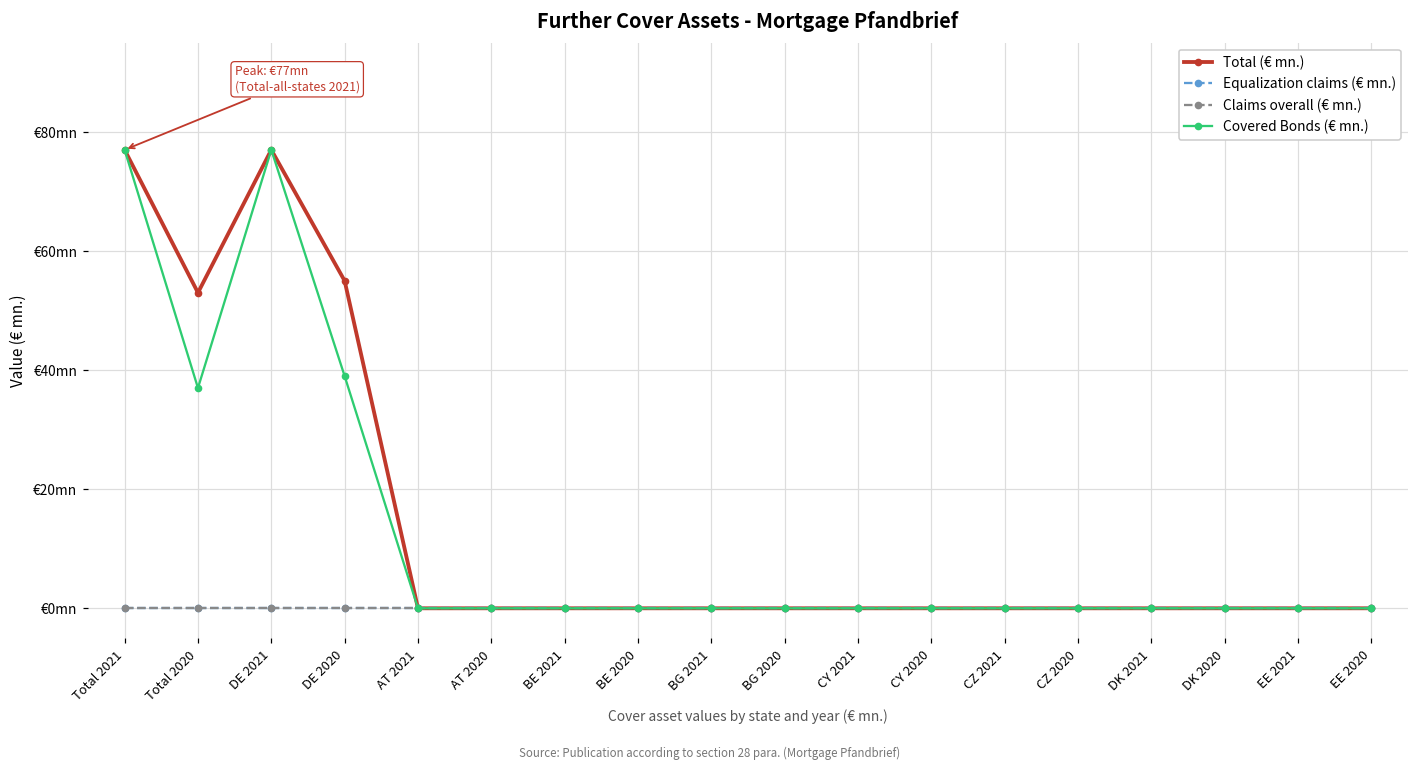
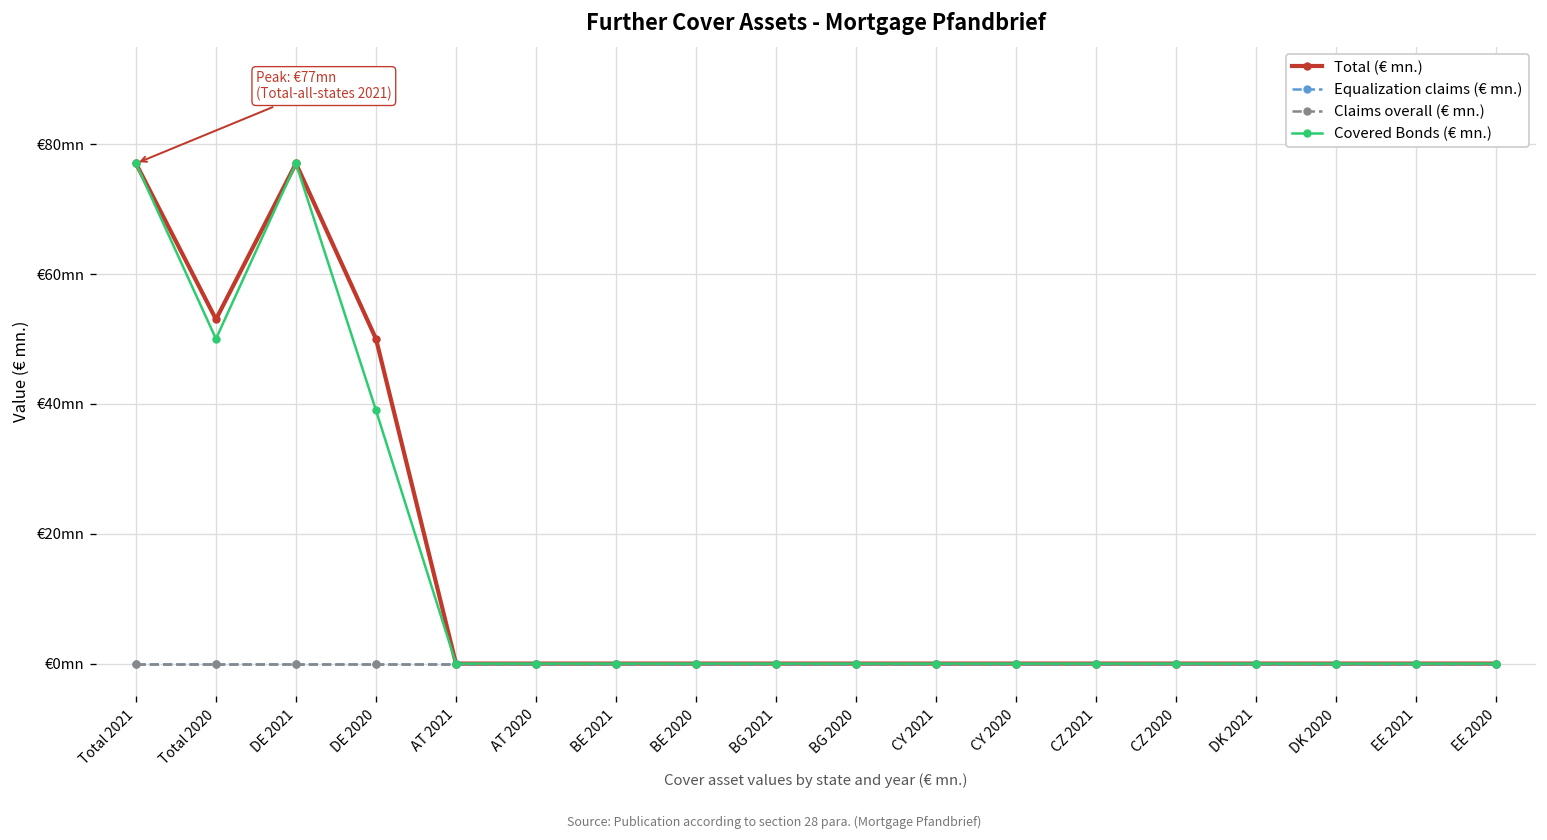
  {
    "Total (€ mn.)": {
      "Total 2020": "€53mn",
-     "DE 2020": "€55mn"
+     "DE 2020": "€50mn"
    },
    "Claims overall (€ mn.)": {
      "Total 2021": "€0mn",
      "Total 2020": "€0mn",
      "DE 2021": "€0mn",
      "DE 2020": "€0mn"
    },
    "Covered Bonds (€ mn.)": {
-     "Total 2020": "€37mn",
+     "Total 2020": "€50mn",
      "DE 2020": "€39mn"
    }
  }
